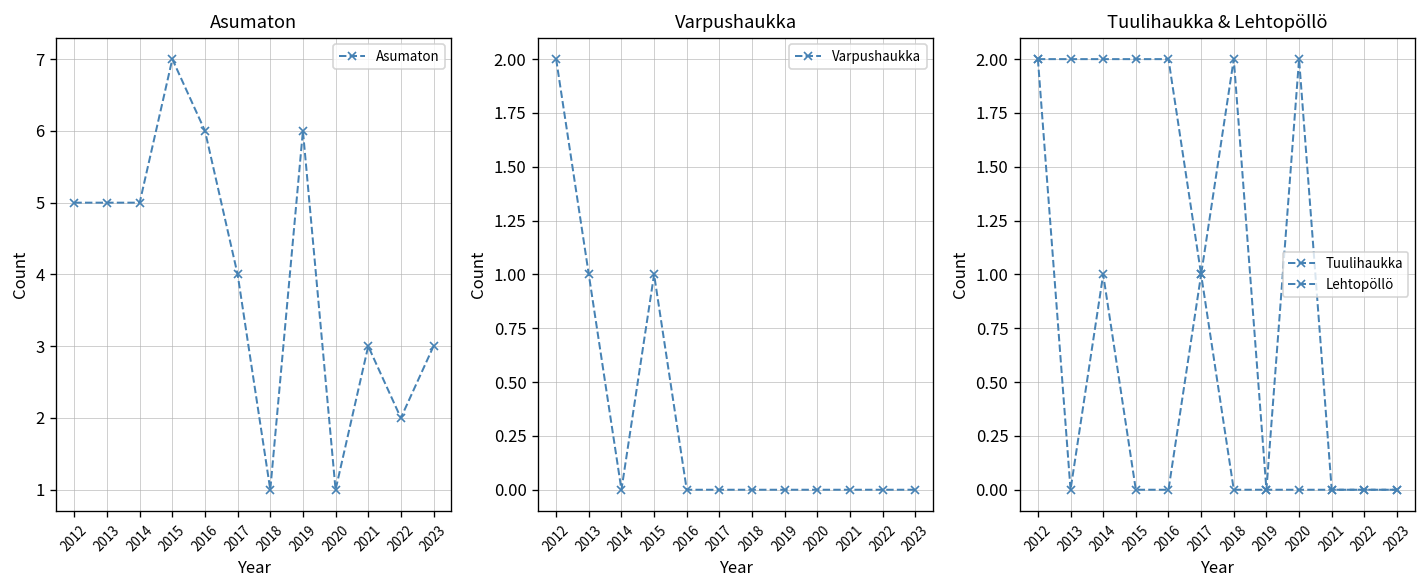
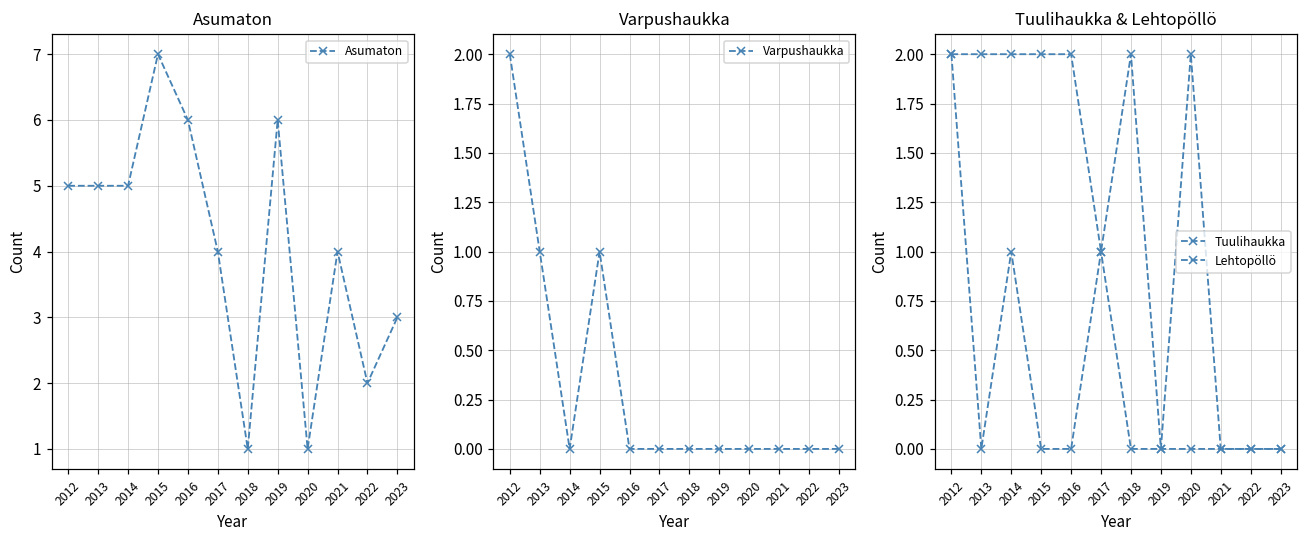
  {
    "Asumaton": {
      "2012": 5,
      "2013": 5,
      "2014": 5,
      "2015": 7,
      "2016": 6,
      "2017": 4,
      "2018": 1,
      "2019": 6,
      "2020": 1,
-     "2021": 3,
+     "2021": 4,
      "2022": 2,
      "2023": 3
    },
    "Varpushaukka": {
      "2012": 2.00,
      "2013": 1.00,
      "2014": 0.00,
      "2015": 1.00,
      "2016": 0.00,
      "2017": 0.00,
      "2018": 0.00,
      "2019": 0.00,
      "2020": 0.00,
      "2021": 0.00,
      "2022": 0.00,
      "2023": 0.00
    }
  }
